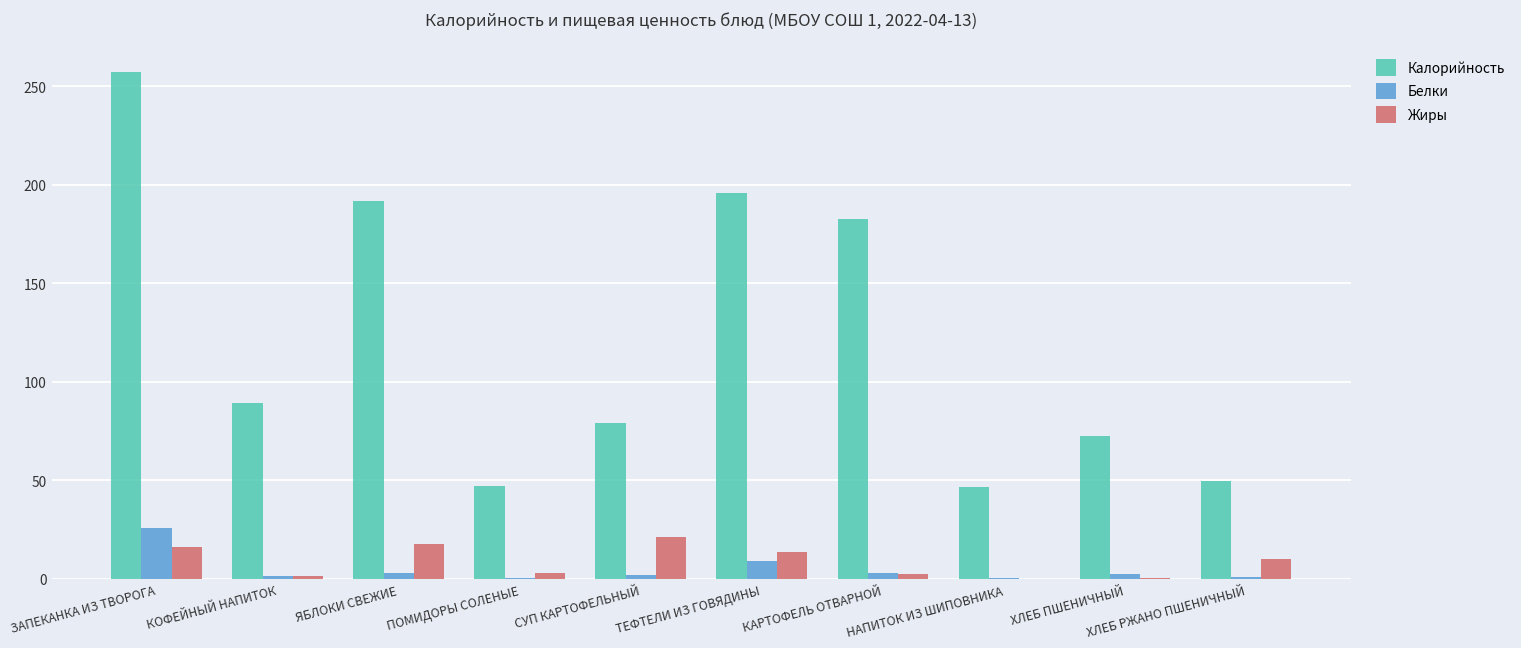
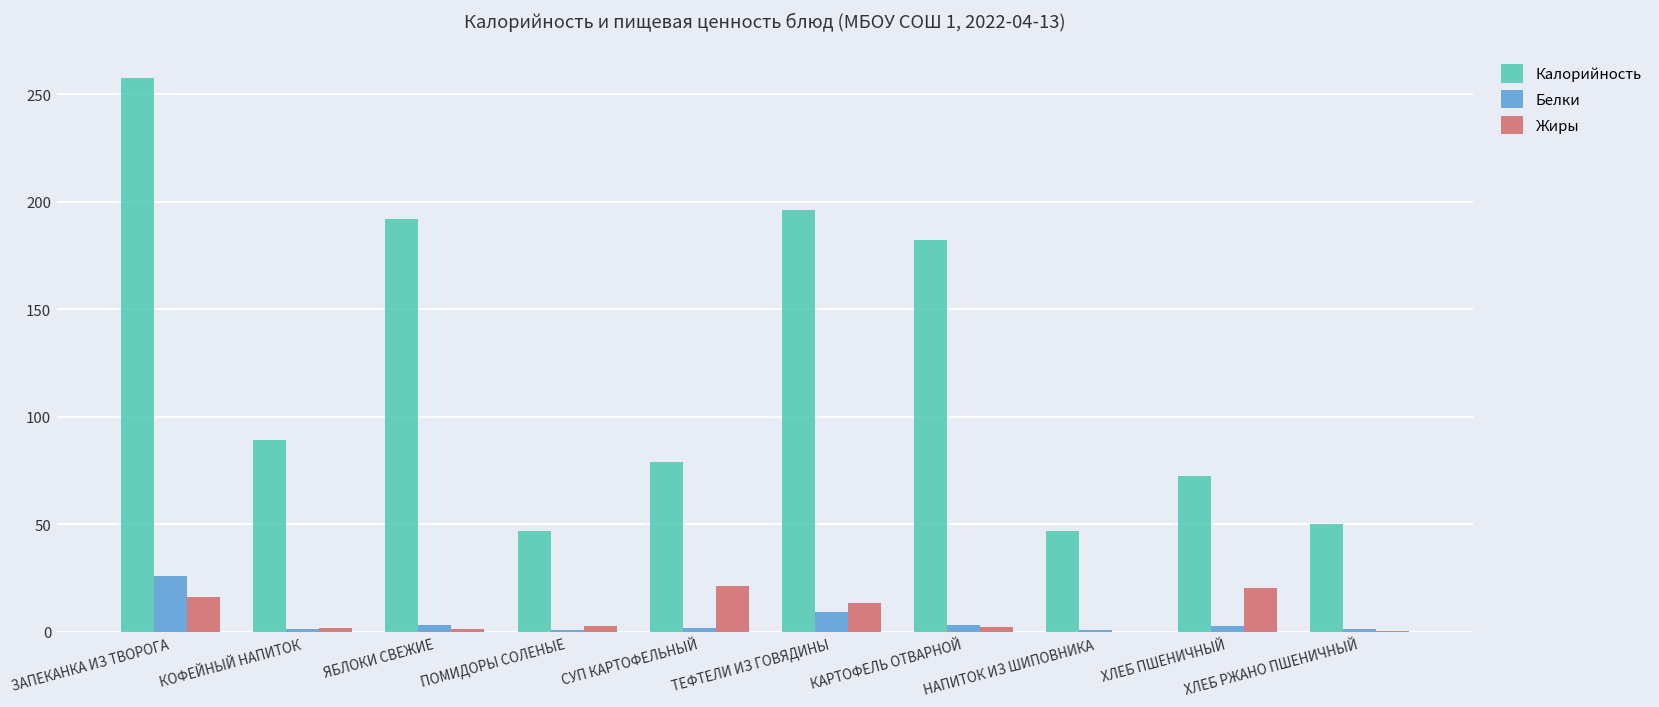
  {
    "Жиры": {
      "ЗАПЕКАНКА ИЗ ТВОРОГА": 16,
      "КОФЕЙНЫЙ НАПИТОК": 2,
-     "ЯБЛОКИ СВЕЖИЕ": 18,
+     "ЯБЛОКИ СВЕЖИЕ": 1,
      "ПОМИДОРЫ СОЛЕНЫЕ": 3,
      "СУП КАРТОФЕЛЬНЫЙ": 21,
      "ТЕФТЕЛИ ИЗ ГОВЯДИНЫ": 14,
      "КАРТОФЕЛЬ ОТВАРНОЙ": 2,
      "НАПИТОК ИЗ ШИПОВНИКА": 0,
-     "ХЛЕБ ПШЕНИЧНЫЙ": 0,
-     "ХЛЕБ РЖАНО ПШЕНИЧНЫЙ": 10
+     "ХЛЕБ ПШЕНИЧНЫЙ": 20,
+     "ХЛЕБ РЖАНО ПШЕНИЧНЫЙ": 0
    }
  }
